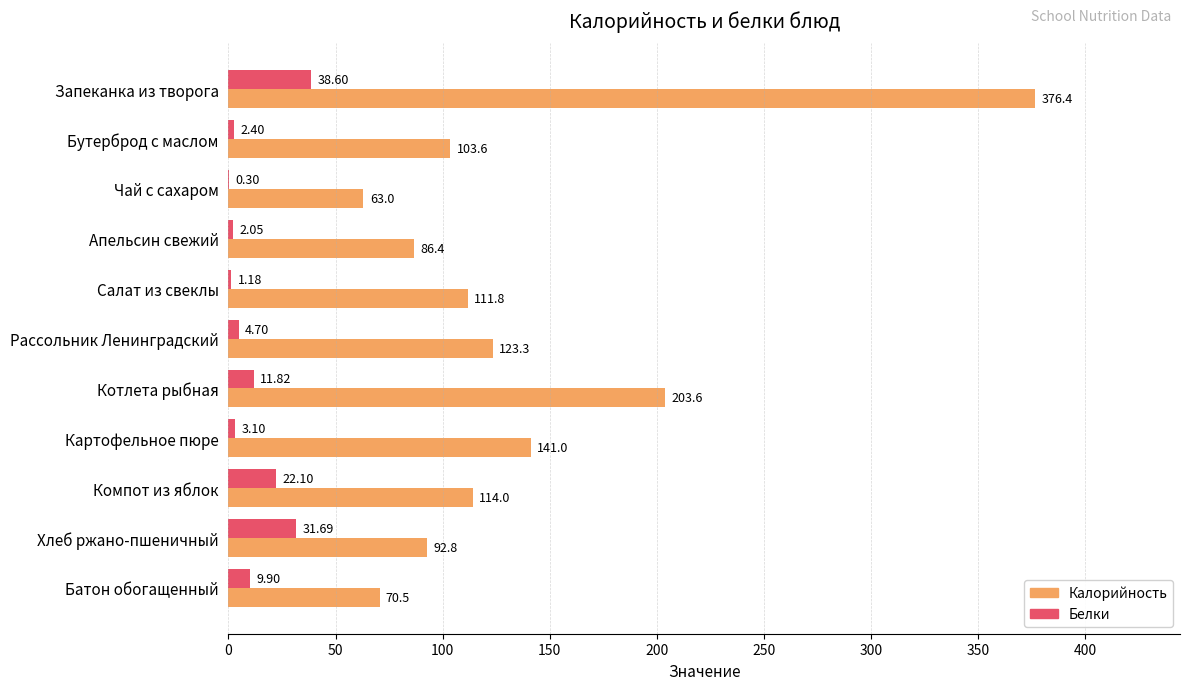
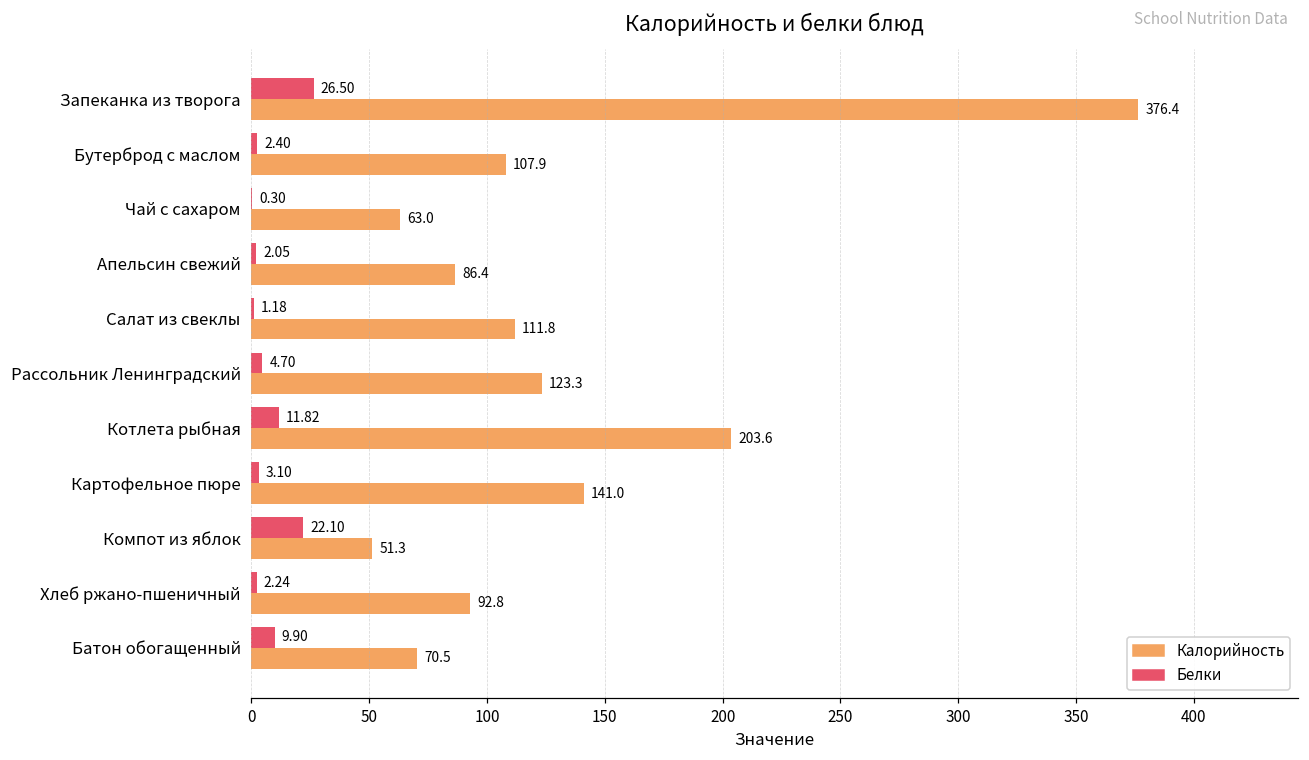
  {
    "Калорийность": {
      "Запеканка из творога": 376.4,
-     "Бутерброд с маслом": 103.6,
+     "Бутерброд с маслом": 107.9,
      "Чай с сахаром": 63.0,
      "Апельсин свежий": 86.4,
      "Салат из свеклы": 111.8,
      "Рассольник Ленинградский": 123.3,
      "Котлета рыбная": 203.6,
      "Картофельное пюре": 141.0,
-     "Компот из яблок": 114.0,
+     "Компот из яблок": 51.3,
      "Хлеб ржано-пшеничный": 92.8,
      "Батон обогащенный": 70.5
    },
    "Белки": {
-     "Запеканка из творога": 38.60,
+     "Запеканка из творога": 26.50,
      "Бутерброд с маслом": 2.40,
      "Чай с сахаром": 0.30,
      "Апельсин свежий": 2.05,
      "Салат из свеклы": 1.18,
      "Рассольник Ленинградский": 4.70,
      "Котлета рыбная": 11.82,
      "Картофельное пюре": 3.10,
      "Компот из яблок": 22.10,
-     "Хлеб ржано-пшеничный": 31.69,
+     "Хлеб ржано-пшеничный": 2.24,
      "Батон обогащенный": 9.90
    }
  }
